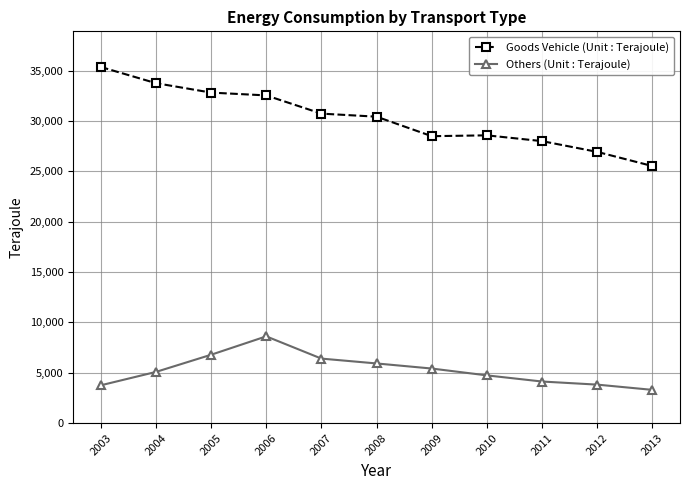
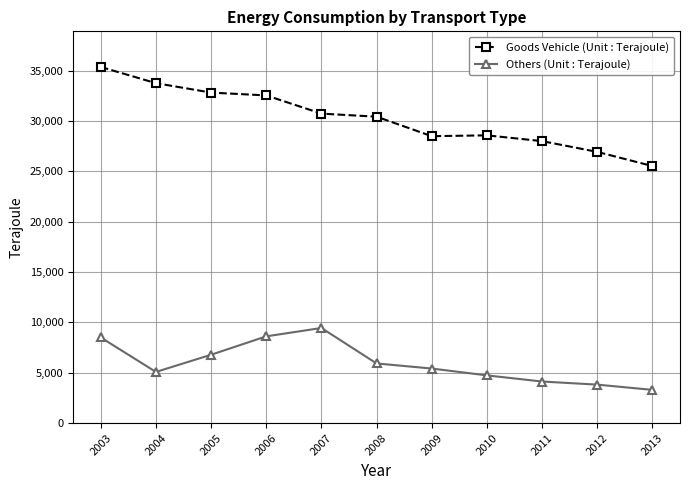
  {
    "Goods Vehicle (Unit : Terajoule)": {
      "2003": "35,400",
      "2004": "33,800",
      "2005": "32,800",
      "2006": "32,600",
      "2007": "30,700",
      "2008": "30,400",
      "2009": "28,500",
      "2010": "28,600",
      "2011": "28,000",
      "2012": "26,900",
      "2013": "25,500"
    },
    "Others (Unit : Terajoule)": {
-     "2003": "3,800",
+     "2003": "8,500",
      "2004": "5,100",
      "2005": "6,800",
      "2006": "8,600",
-     "2007": "6,400",
+     "2007": "9,500",
      "2008": "5,900",
      "2009": "5,400",
      "2010": "4,700",
      "2011": "4,100",
      "2012": "3,800",
      "2013": "3,300"
    }
  }
